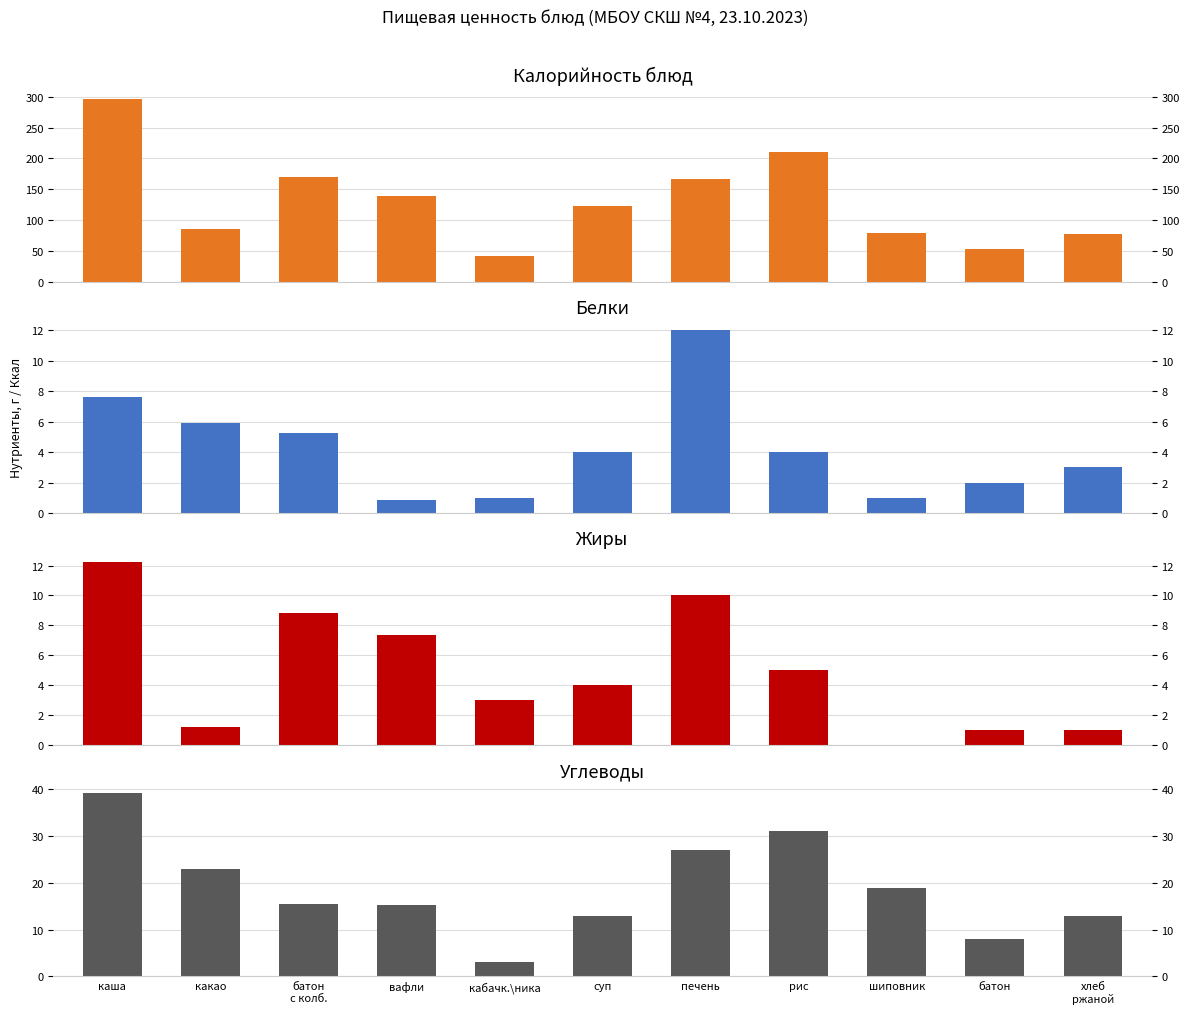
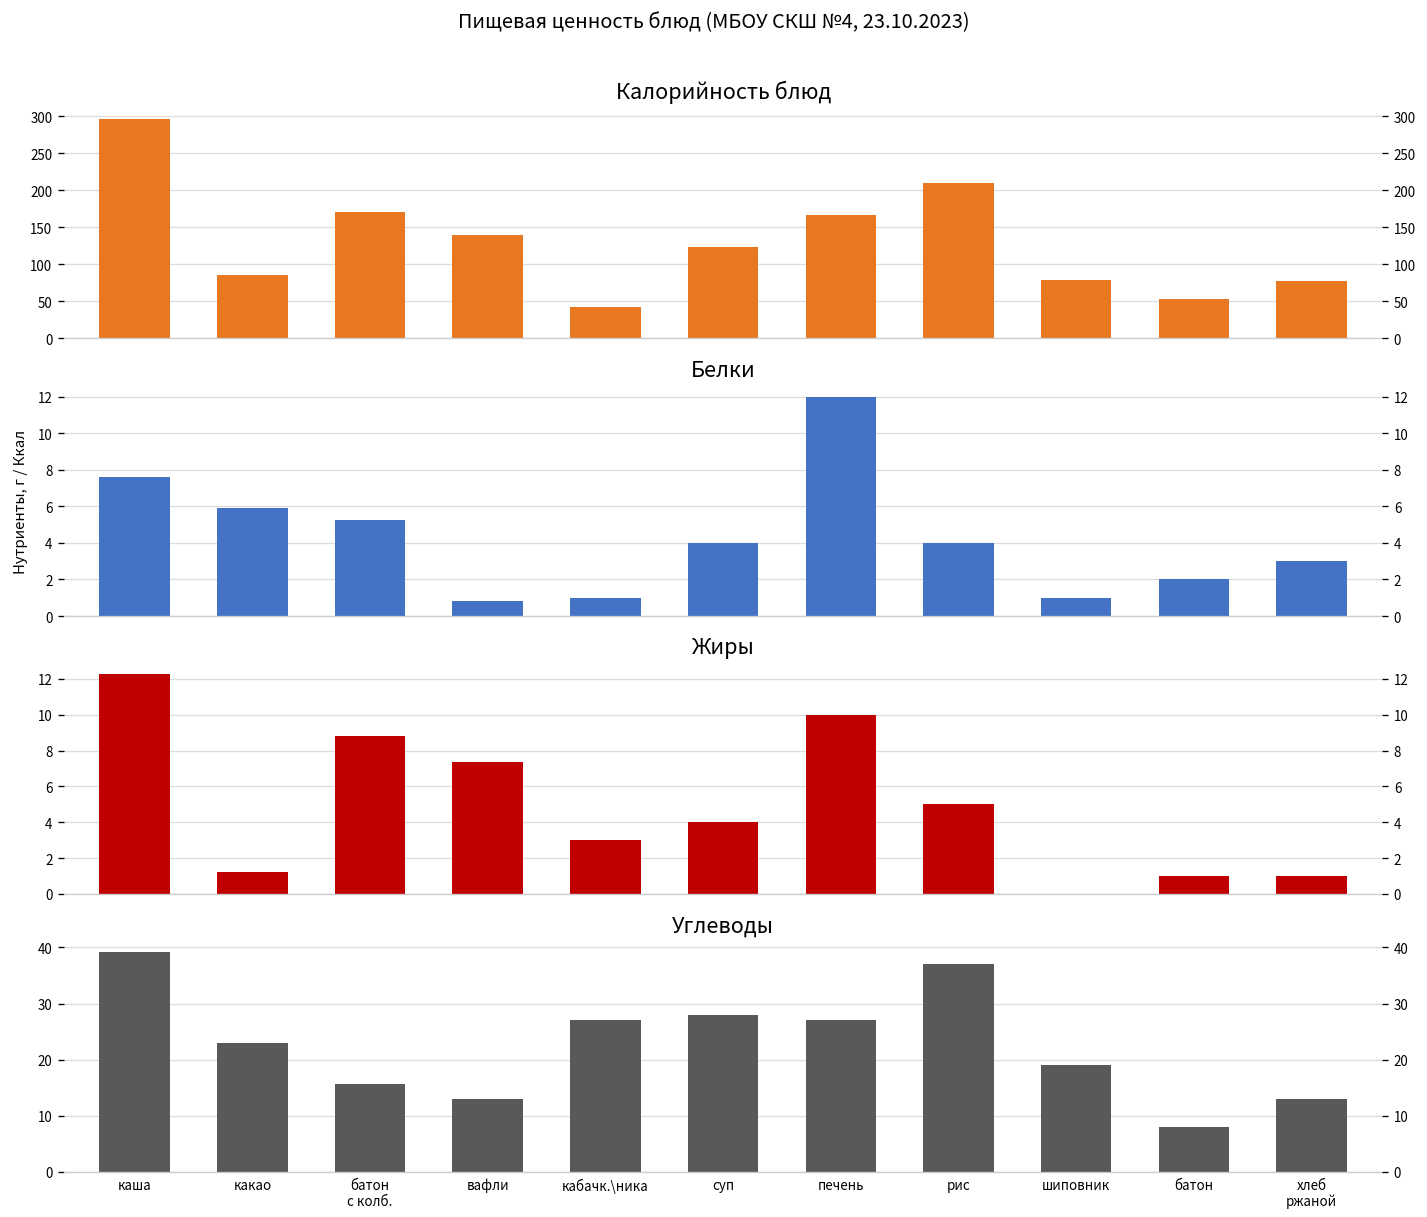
  {
    "Углеводы": {
      "каша": 39,
      "какао": 23,
      "батон с колб.": 16,
-     "вафли": 15,
-     "кабачк.\\ника": 3,
-     "суп": 13,
+     "вафли": 13,
+     "кабачк.\\ника": 27,
+     "суп": 28,
      "печень": 27,
-     "рис": 31,
+     "рис": 37,
      "шиповник": 19,
      "батон": 8,
      "хлеб ржаной": 13
    }
  }
